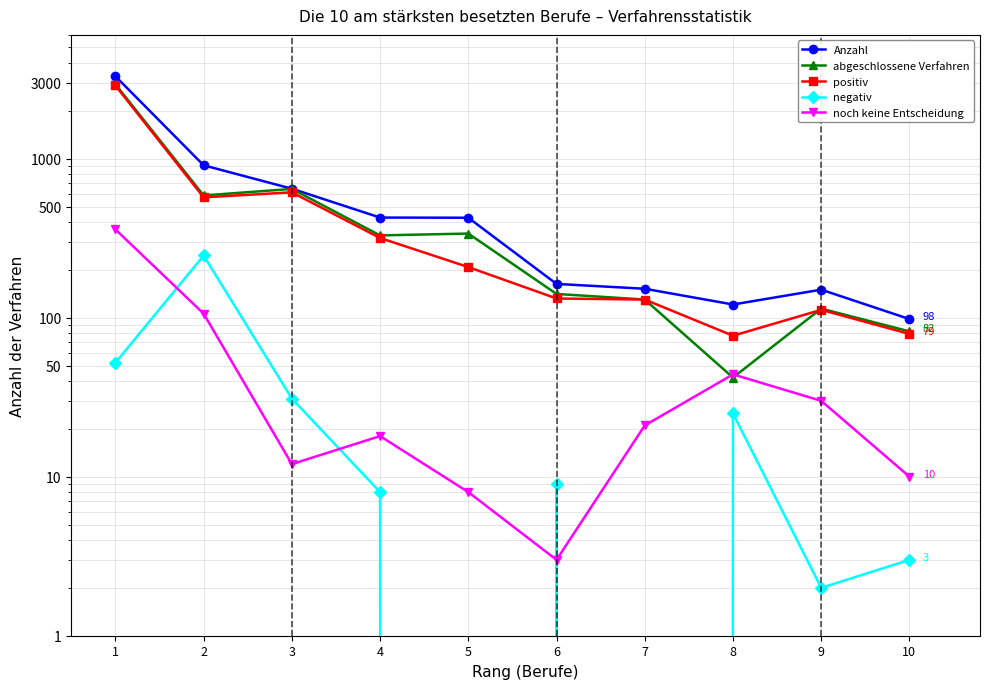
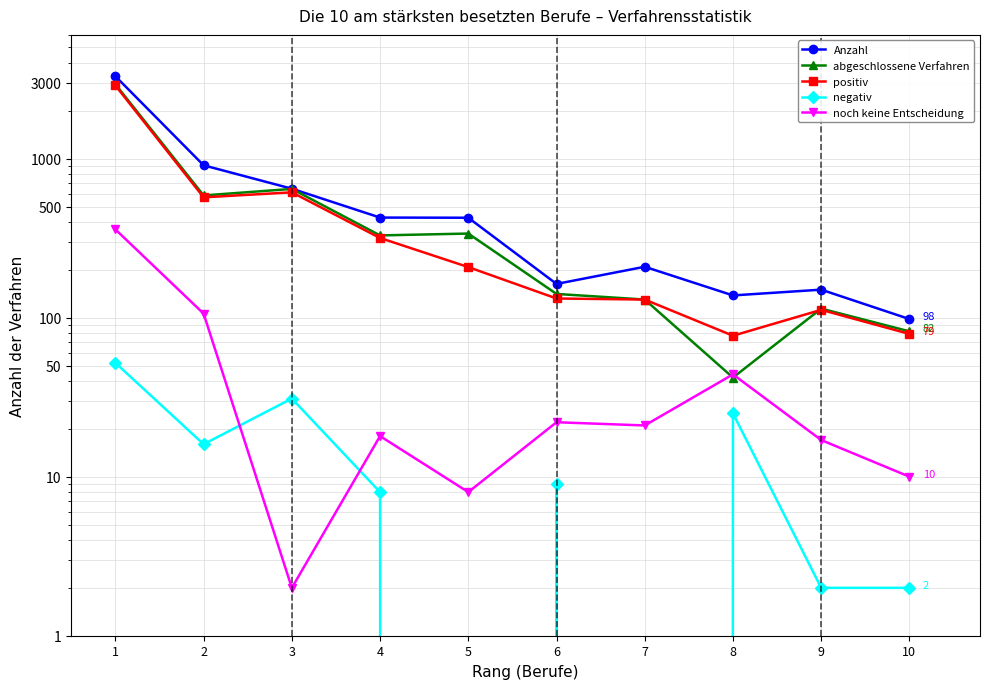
  {
    "Anzahl": {
      "1": 3300,
      "2": 900,
      "4": 430,
      "5": 430,
      "6": 160,
-     "7": 150,
-     "8": 120,
+     "7": 210,
+     "8": 140,
      "9": 150
    },
    "abgeschlossene Verfahren": {
      "4": 330,
      "5": 340,
      "6": 140,
      "8": 42
    },
    "positiv": {
      "3": 610,
      "4": 320,
      "5": 210,
      "6": 130,
      "8": 80
    },
    "negativ": {
-     "2": 250,
-     "10": 3
+     "2": 16,
+     "10": 2
    },
    "noch keine Entscheidung": {
      "1": 360,
      "2": 110,
-     "3": 12,
+     "3": 2,
      "4": 18,
      "5": 8,
-     "6": 3,
+     "6": 22,
      "7": 21,
      "8": 44,
-     "9": 30
+     "9": 17
    }
  }
